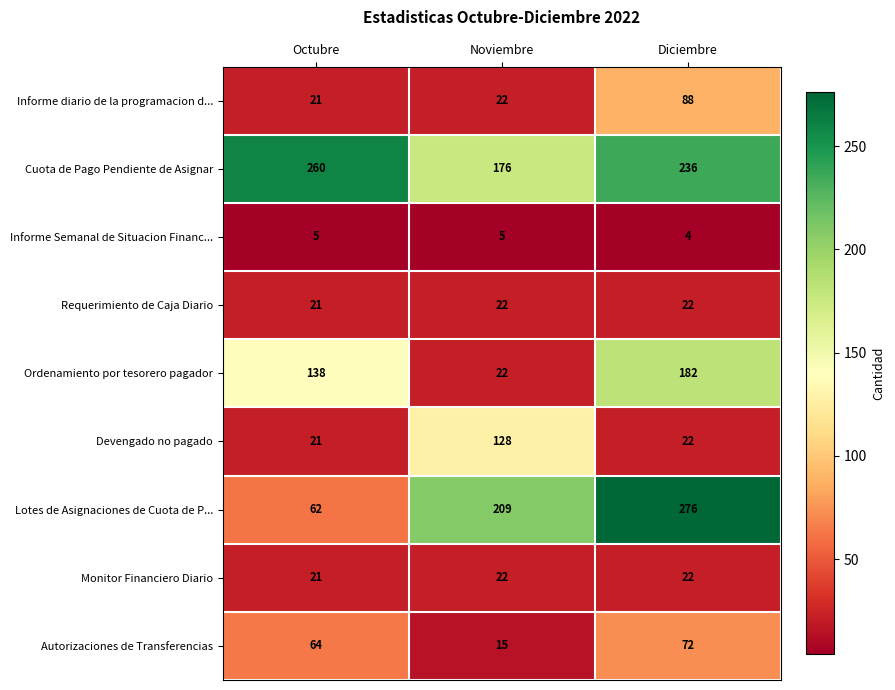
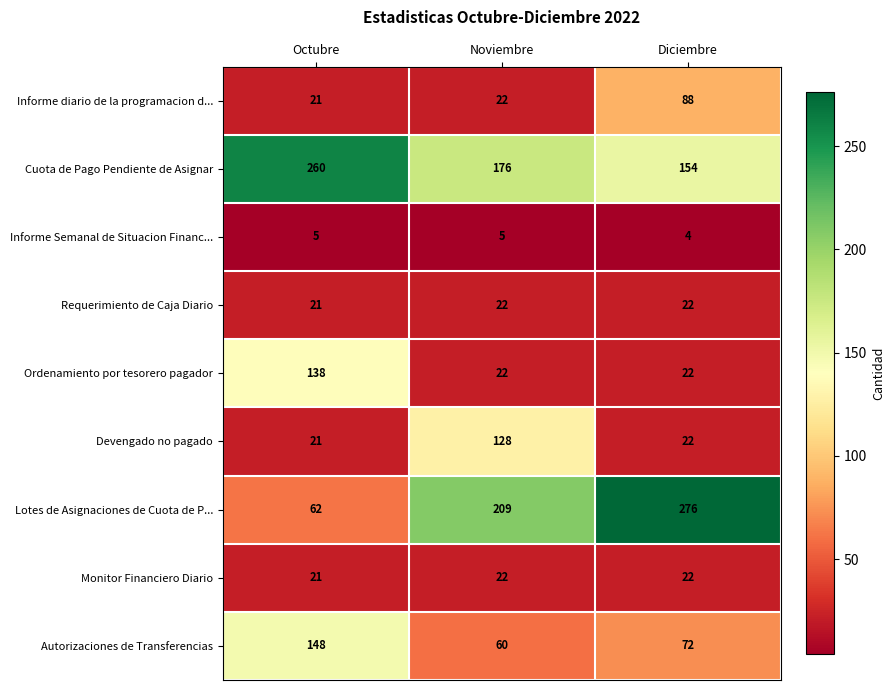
  {
    "Informe diario de la programacion d...": {
      "Octubre": 21,
      "Noviembre": 22,
      "Diciembre": 88
    },
    "Cuota de Pago Pendiente de Asignar": {
      "Octubre": 260,
      "Noviembre": 176,
-     "Diciembre": 236
+     "Diciembre": 154
    },
    "Informe Semanal de Situacion Financ...": {
      "Octubre": 5,
      "Noviembre": 5,
      "Diciembre": 4
    },
    "Requerimiento de Caja Diario": {
      "Octubre": 21,
      "Noviembre": 22,
      "Diciembre": 22
    },
    "Ordenamiento por tesorero pagador": {
      "Octubre": 138,
      "Noviembre": 22,
-     "Diciembre": 182
+     "Diciembre": 22
    },
    "Devengado no pagado": {
      "Octubre": 21,
      "Noviembre": 128,
      "Diciembre": 22
    },
    "Lotes de Asignaciones de Cuota de P...": {
      "Octubre": 62,
      "Noviembre": 209,
      "Diciembre": 276
    },
    "Monitor Financiero Diario": {
      "Octubre": 21,
      "Noviembre": 22,
      "Diciembre": 22
    },
    "Autorizaciones de Transferencias": {
-     "Octubre": 64,
-     "Noviembre": 15,
+     "Octubre": 148,
+     "Noviembre": 60,
      "Diciembre": 72
    }
  }
